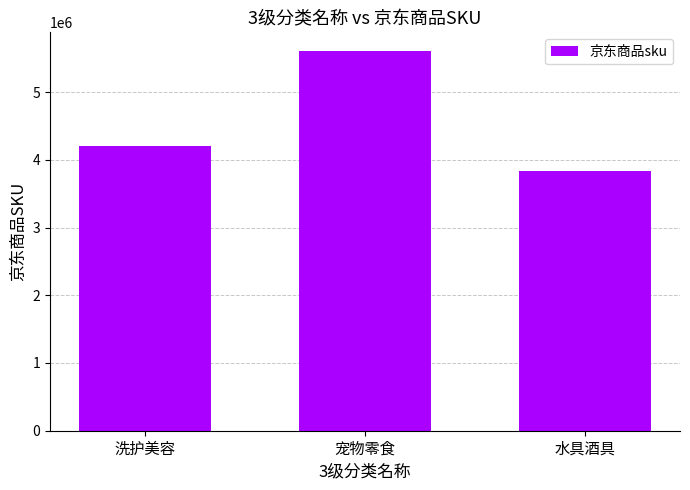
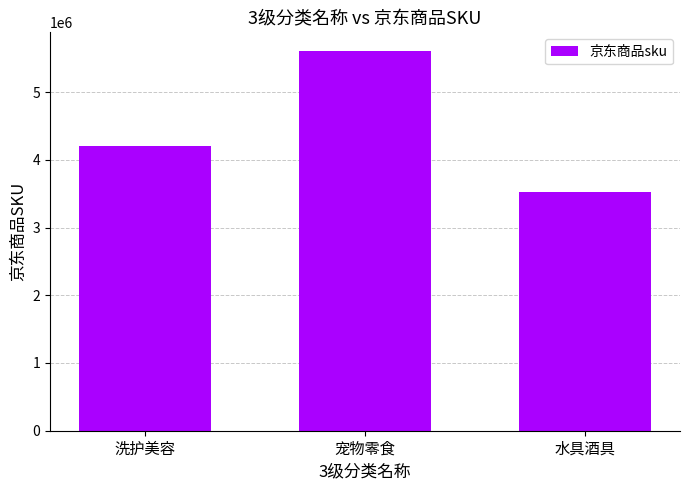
  {
    "洗护美容": 4200000,
    "宠物零食": 5600000,
-   "水具酒具": 3800000
+   "水具酒具": 3500000
  }
